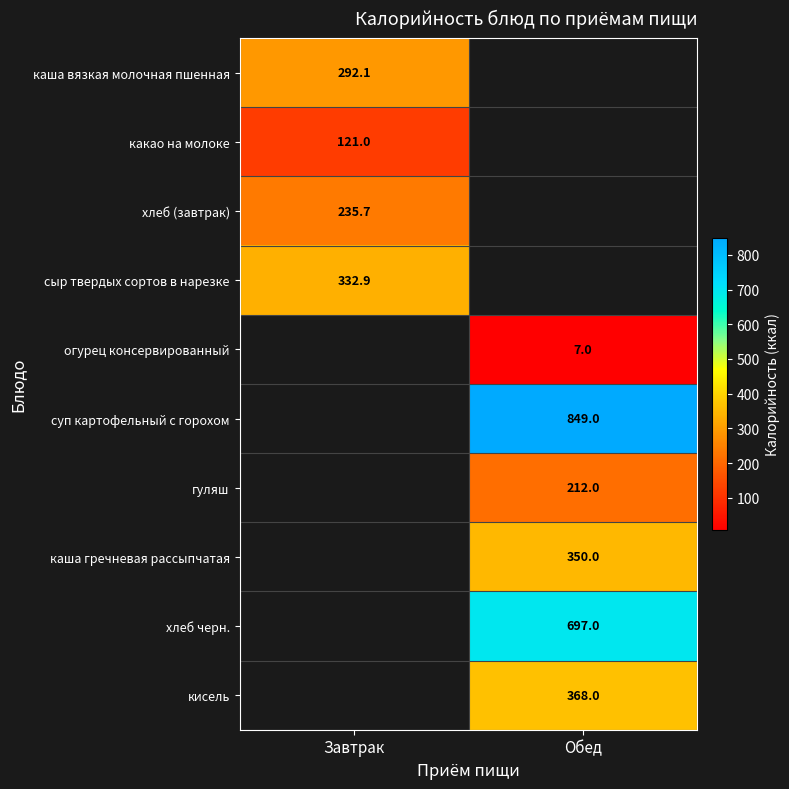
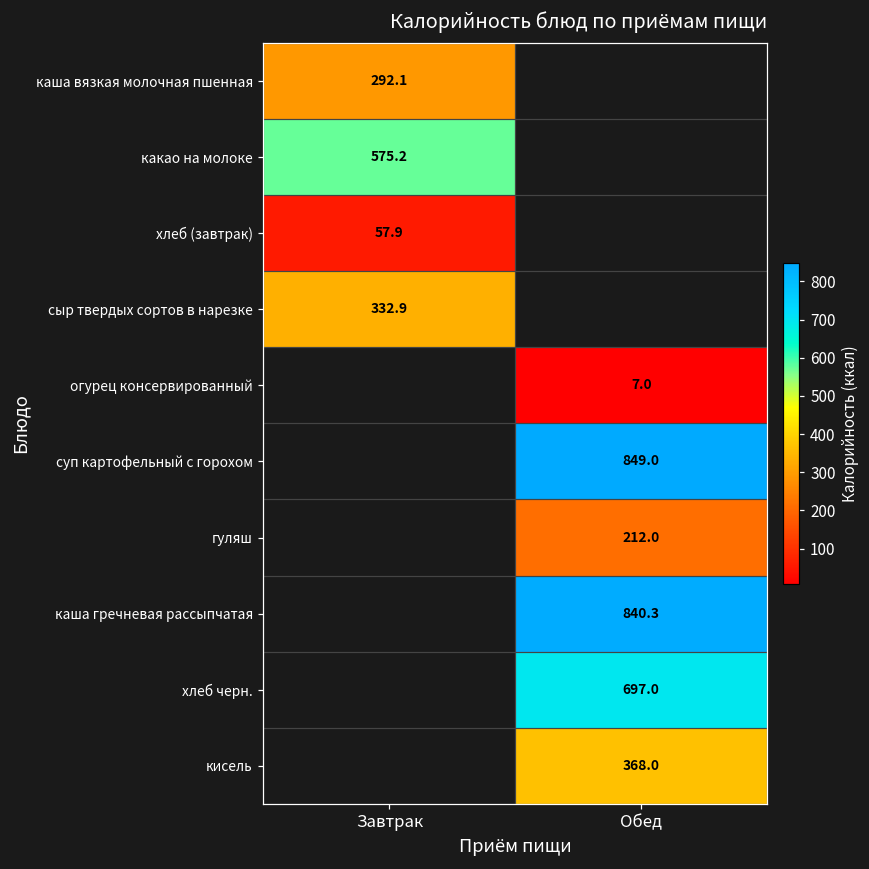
  {
    "каша вязкая молочная пшенная": {
      "Завтрак": 292.1
    },
    "какао на молоке": {
-     "Завтрак": 121.0
+     "Завтрак": 575.2
    },
    "хлеб (завтрак)": {
-     "Завтрак": 235.7
+     "Завтрак": 57.9
    },
    "сыр твердых сортов в нарезке": {
      "Завтрак": 332.9
    },
    "огурец консервированный": {
      "Обед": 7.0
    },
    "суп картофельный с горохом": {
      "Обед": 849.0
    },
    "гуляш": {
      "Обед": 212.0
    },
    "каша гречневая рассыпчатая": {
-     "Обед": 350.0
+     "Обед": 840.3
    },
    "хлеб черн.": {
      "Обед": 697.0
    },
    "кисель": {
      "Обед": 368.0
    }
  }
